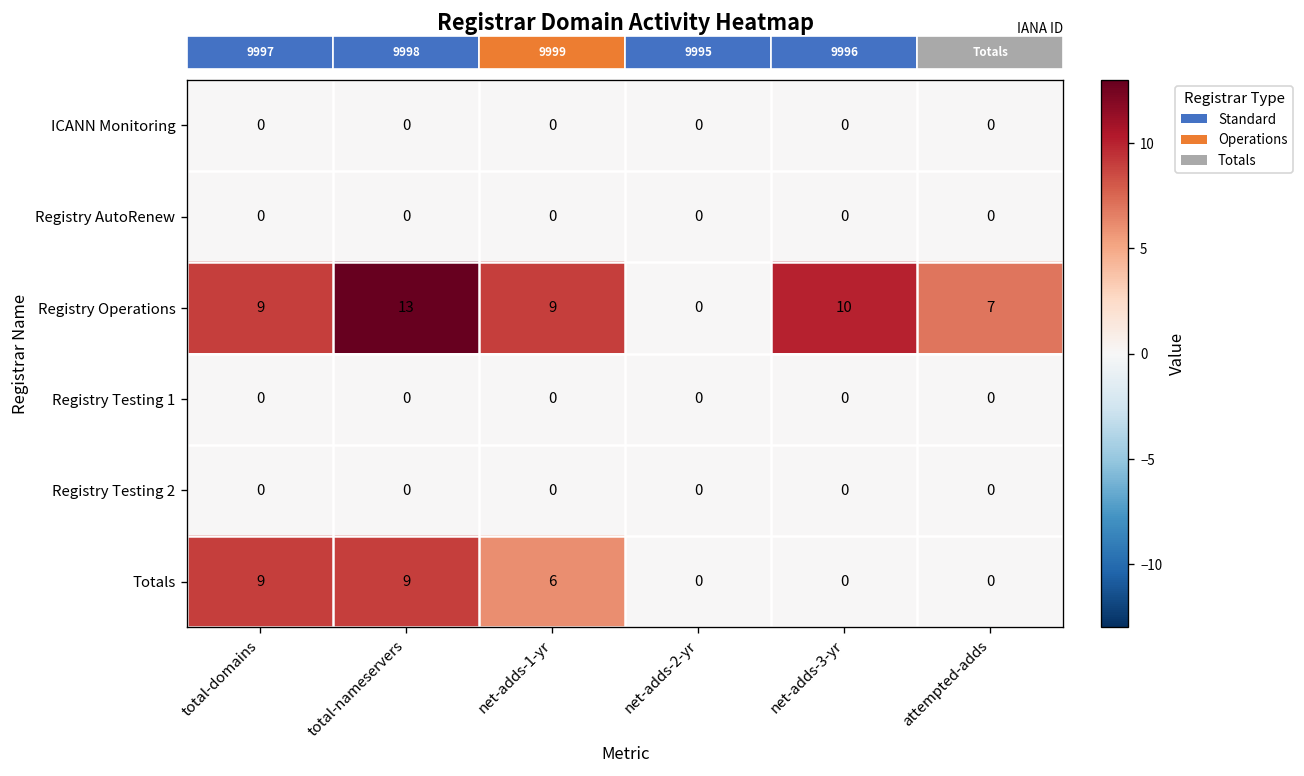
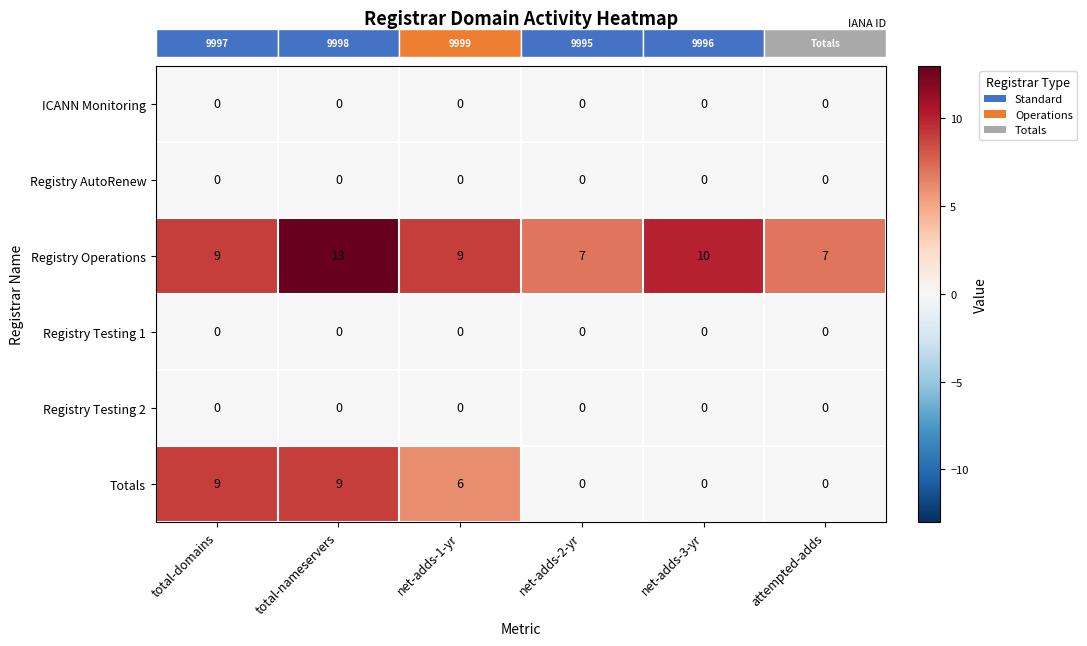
  {
    "ICANN Monitoring": {
      "total-domains": 0,
      "total-nameservers": 0,
      "net-adds-1-yr": 0,
      "net-adds-2-yr": 0,
      "net-adds-3-yr": 0,
      "attempted-adds": 0
    },
    "Registry AutoRenew": {
      "total-domains": 0,
      "total-nameservers": 0,
      "net-adds-1-yr": 0,
      "net-adds-2-yr": 0,
      "net-adds-3-yr": 0,
      "attempted-adds": 0
    },
    "Registry Operations": {
      "total-domains": 9,
      "total-nameservers": 13,
      "net-adds-1-yr": 9,
-     "net-adds-2-yr": 0,
+     "net-adds-2-yr": 7,
      "net-adds-3-yr": 10,
      "attempted-adds": 7
    },
    "Registry Testing 1": {
      "total-domains": 0,
      "total-nameservers": 0,
      "net-adds-1-yr": 0,
      "net-adds-2-yr": 0,
      "net-adds-3-yr": 0,
      "attempted-adds": 0
    },
    "Registry Testing 2": {
      "total-domains": 0,
      "total-nameservers": 0,
      "net-adds-1-yr": 0,
      "net-adds-2-yr": 0,
      "net-adds-3-yr": 0,
      "attempted-adds": 0
    },
    "Totals": {
      "total-domains": 9,
      "total-nameservers": 9,
      "net-adds-1-yr": 6,
      "net-adds-2-yr": 0,
      "net-adds-3-yr": 0,
      "attempted-adds": 0
    }
  }
